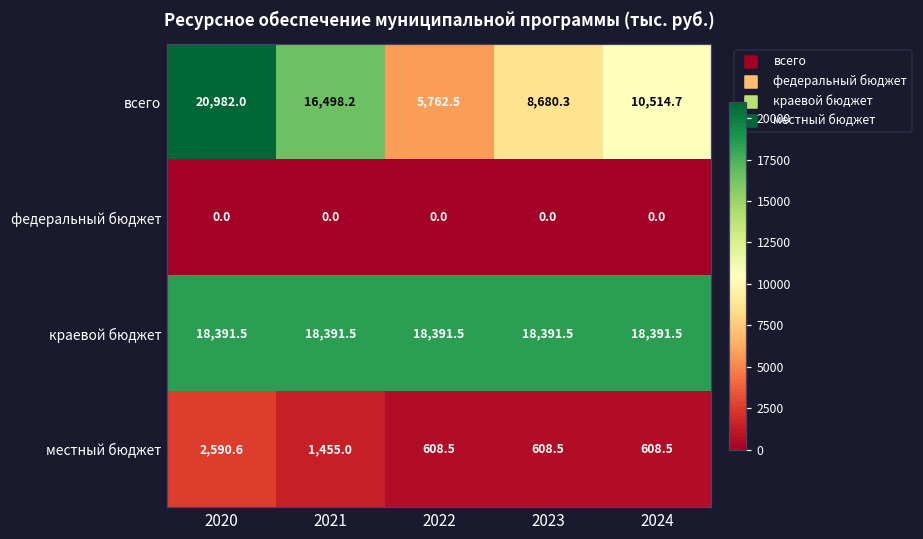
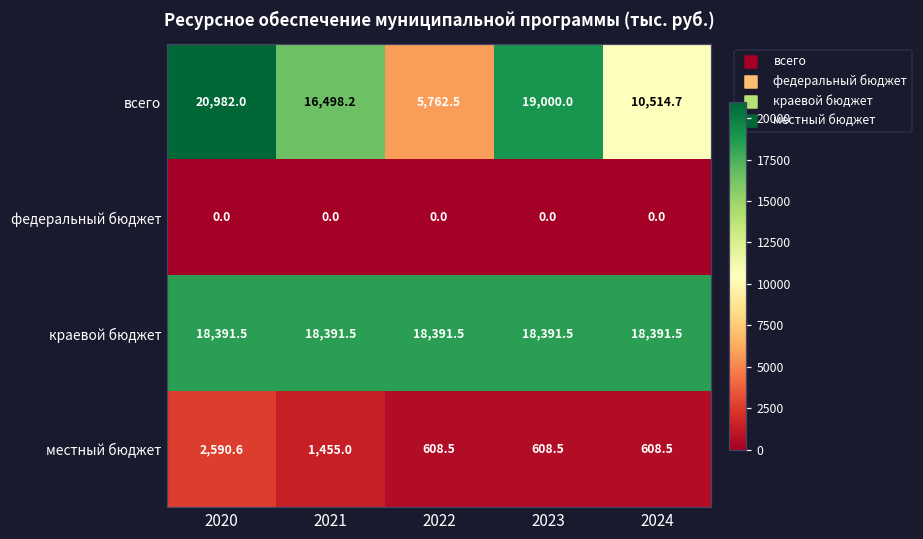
  {
    "всего": {
      "2020": "20,982.0",
      "2021": "16,498.2",
      "2022": "5,762.5",
-     "2023": "8,680.3",
+     "2023": "19,000.0",
      "2024": "10,514.7"
    },
    "федеральный бюджет": {
      "2020": "0.0",
      "2021": "0.0",
      "2022": "0.0",
      "2023": "0.0",
      "2024": "0.0"
    },
    "краевой бюджет": {
      "2020": "18,391.5",
      "2021": "18,391.5",
      "2022": "18,391.5",
      "2023": "18,391.5",
      "2024": "18,391.5"
    },
    "местный бюджет": {
      "2020": "2,590.6",
      "2021": "1,455.0",
      "2022": "608.5",
      "2023": "608.5",
      "2024": "608.5"
    }
  }
